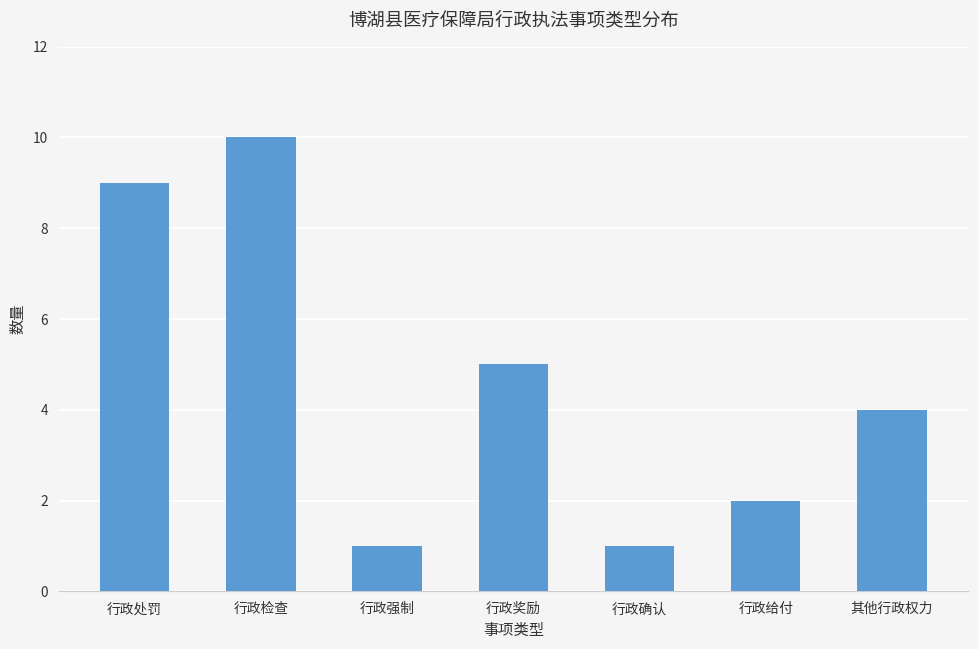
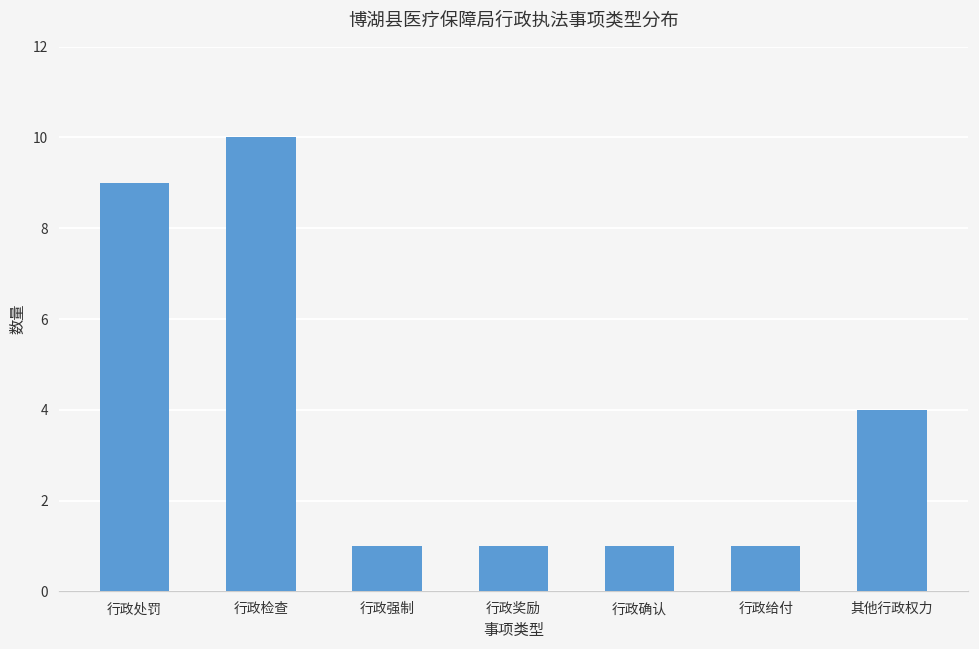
  {
    "行政处罚": 9,
    "行政检查": 10,
    "行政强制": 1,
-   "行政奖励": 5,
+   "行政奖励": 1,
    "行政确认": 1,
-   "行政给付": 2,
+   "行政给付": 1,
    "其他行政权力": 4
  }
